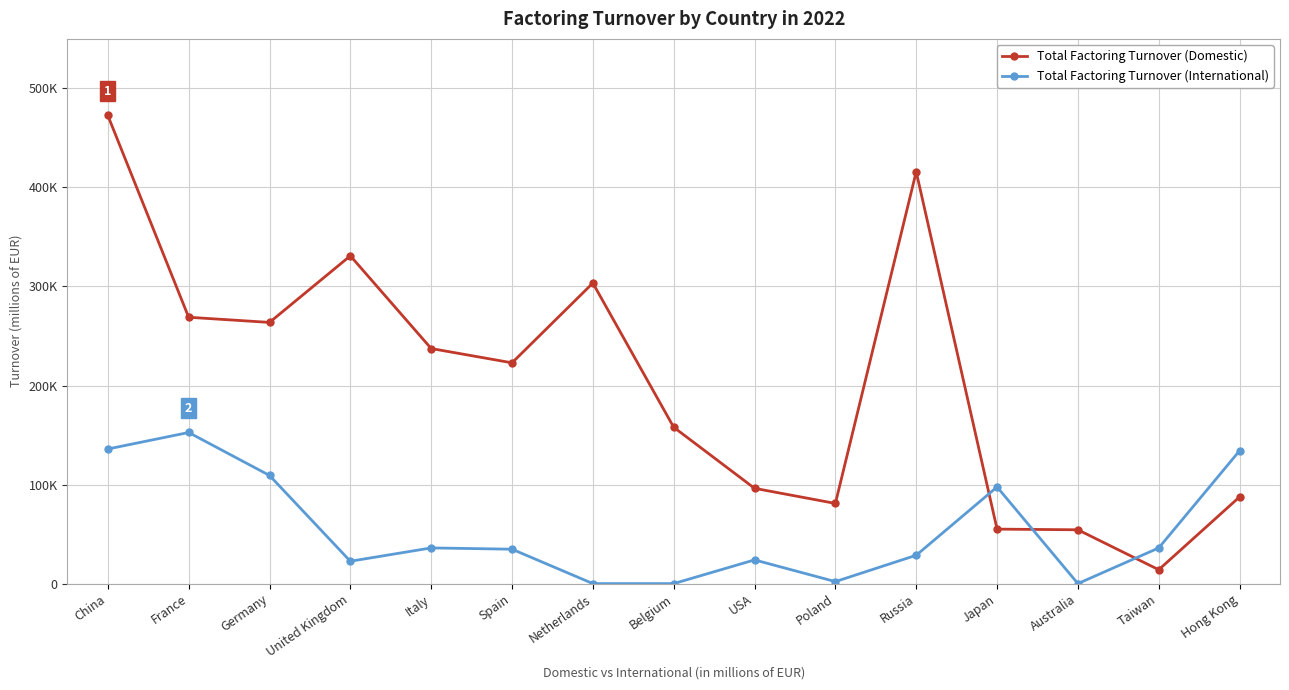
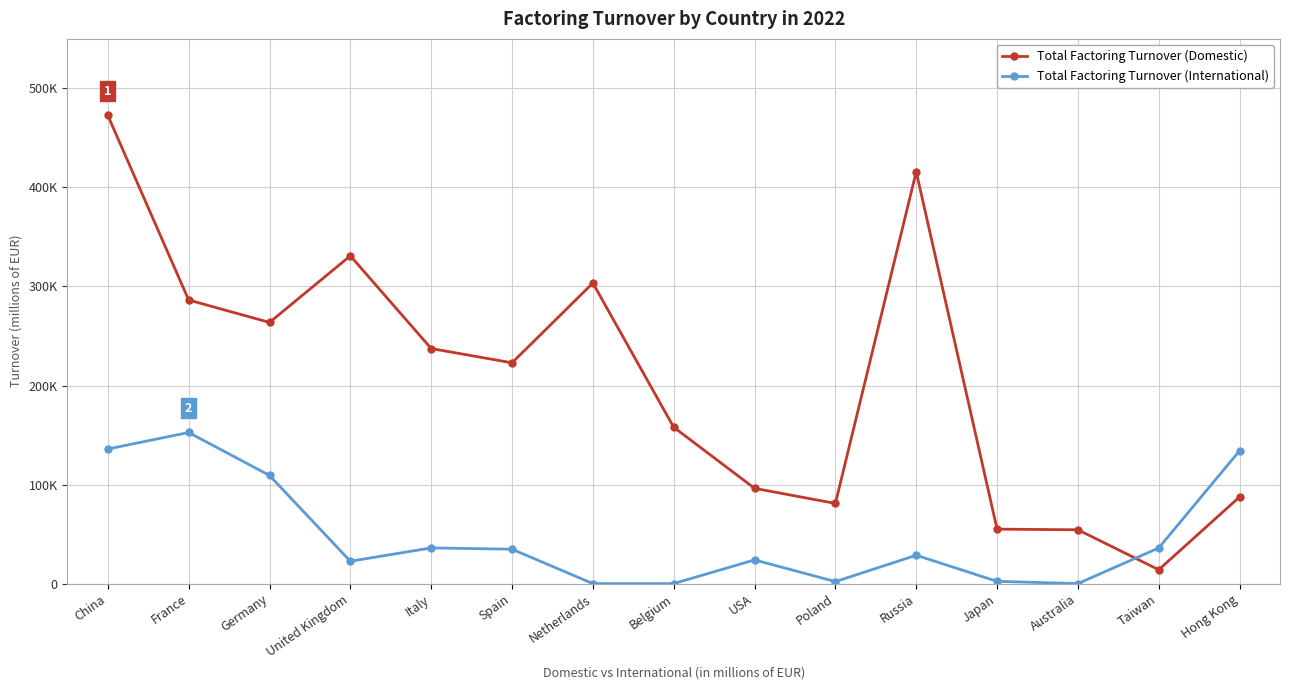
  {
    "Total Factoring Turnover (Domestic)": {
-     "France": 270000,
+     "France": 290000,
      "Germany": 260000,
      "United Kingdom": 330000,
      "Italy": 240000,
      "Spain": 220000,
      "Netherlands": 300000,
      "Belgium": 160000,
      "USA": 100000,
      "Poland": 80000,
      "Russia": 420000,
      "Japan": 60000,
      "Australia": 50000,
      "Taiwan": 10000,
      "Hong Kong": 90000
    },
    "Total Factoring Turnover (International)": {
      "China": 140000,
      "Germany": 110000,
      "United Kingdom": 20000,
      "Italy": 40000,
      "Spain": 30000,
      "Netherlands": 0,
      "Belgium": 0,
      "USA": 20000,
      "Poland": 0,
      "Russia": 30000,
-     "Japan": 100000,
+     "Japan": 0,
      "Australia": 0,
      "Taiwan": 40000,
      "Hong Kong": 130000
    }
  }
